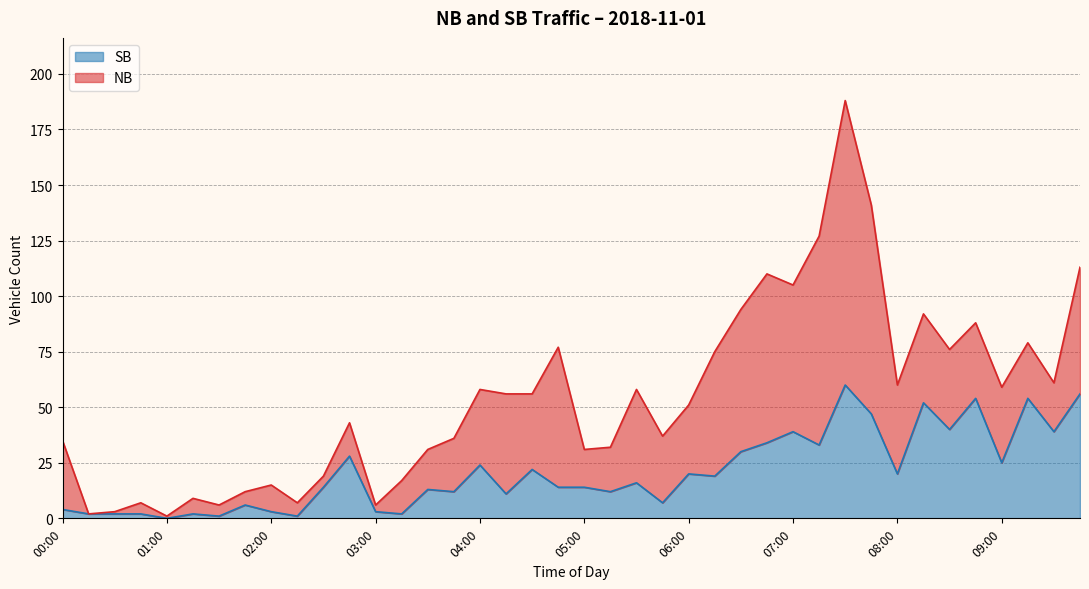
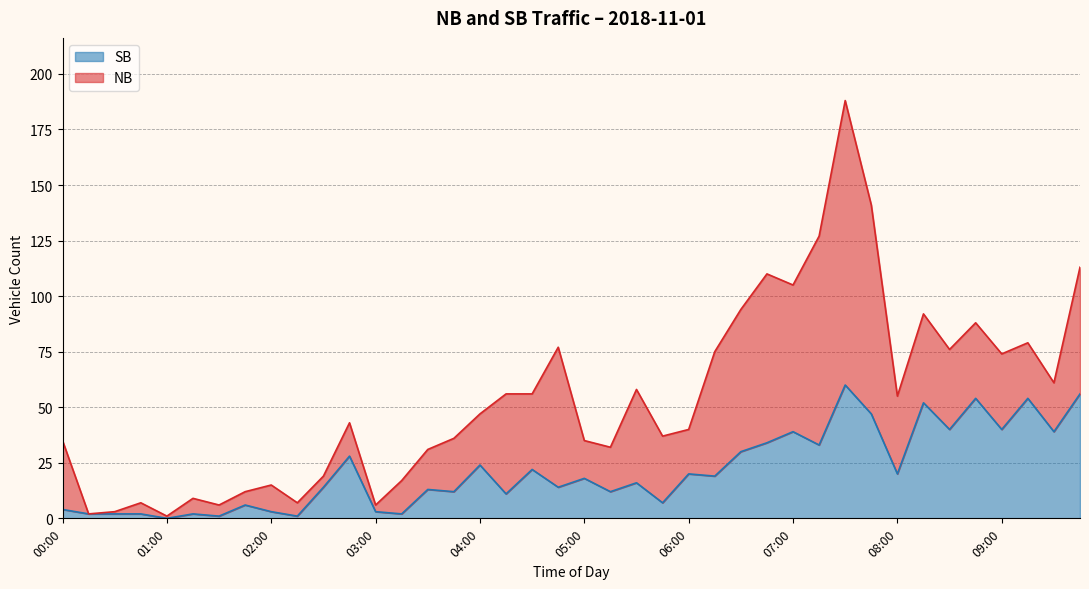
  {
    "SB": {
      "00:00": 4,
      "02:00": 3,
      "03:00": 3,
      "04:00": 24,
-     "05:00": 14,
+     "05:00": 18,
      "06:00": 20,
      "07:00": 39,
      "08:00": 20,
-     "09:00": 25
+     "09:00": 40
    },
    "NB": {
      "00:00": 31,
      "02:00": 12,
      "03:00": 3,
-     "04:00": 34,
+     "04:00": 23,
      "05:00": 17,
-     "06:00": 31,
+     "06:00": 20,
      "07:00": 66,
-     "08:00": 40,
+     "08:00": 35,
      "09:00": 34
    }
  }
